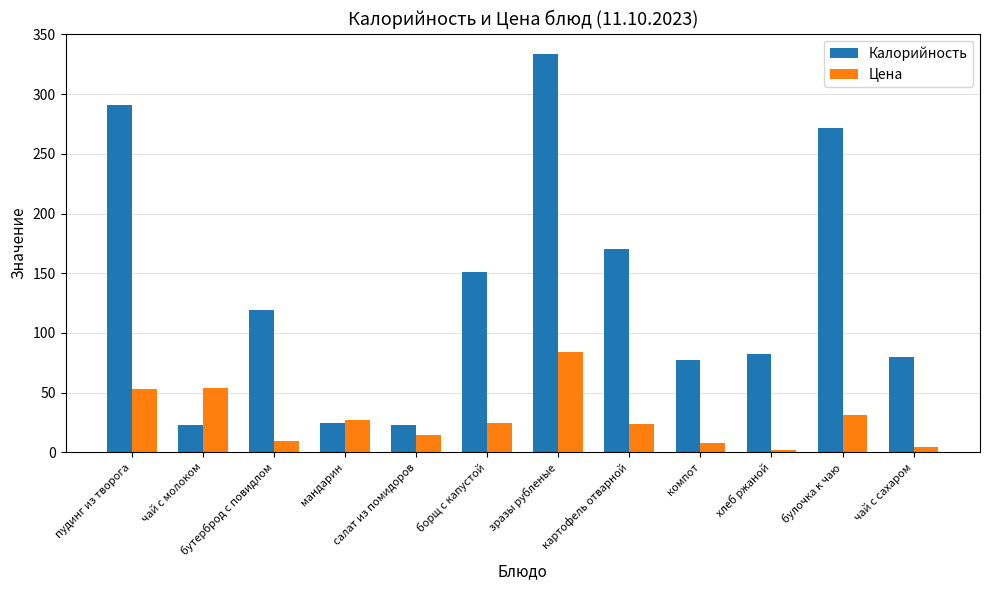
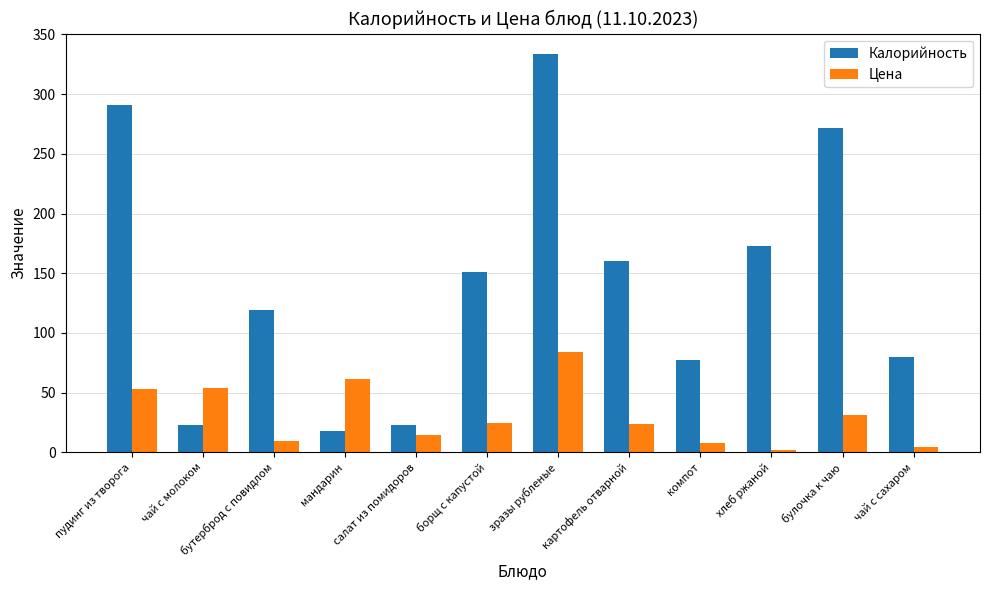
  {
    "Калорийность": {
      "пудинг из творога": 291,
      "чай с молоком": 23,
      "бутерброд с повидлом": 119,
-     "мандарин": 25,
+     "мандарин": 18,
      "салат из помидоров": 23,
      "борщ с капустой": 151,
      "зразы рубленые": 334,
-     "картофель отварной": 170,
+     "картофель отварной": 160,
      "компот": 77,
-     "хлеб ржаной": 82,
+     "хлеб ржаной": 173,
      "булочка к чаю": 272,
      "чай с сахаром": 80
    },
    "Цена": {
      "пудинг из творога": 53,
      "чай с молоком": 54,
      "бутерброд с повидлом": 10,
-     "мандарин": 27,
+     "мандарин": 61,
      "салат из помидоров": 14,
      "борщ с капустой": 25,
      "зразы рубленые": 84,
      "картофель отварной": 24,
      "компот": 7,
      "хлеб ржаной": 2,
      "булочка к чаю": 31,
      "чай с сахаром": 4
    }
  }
